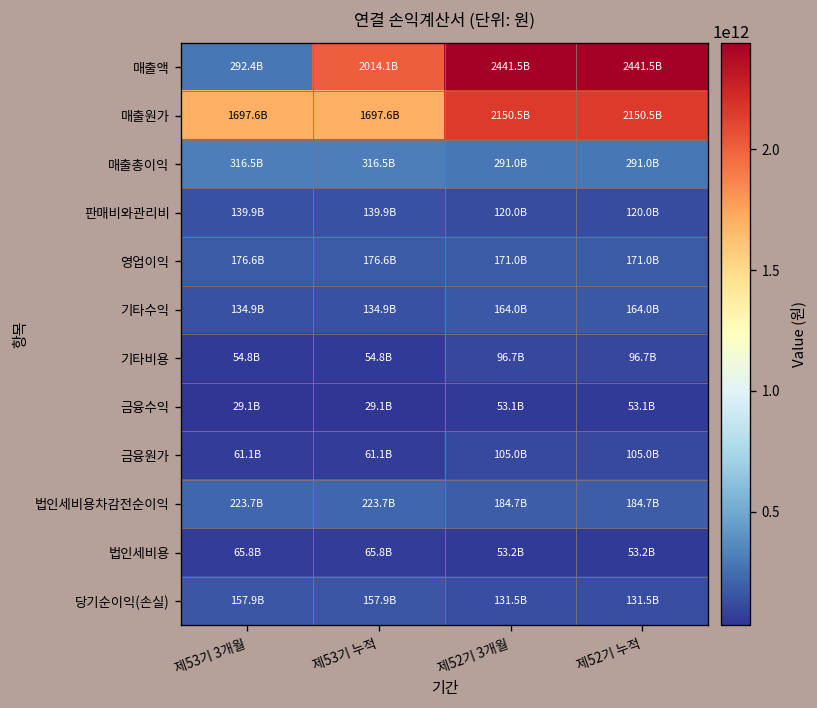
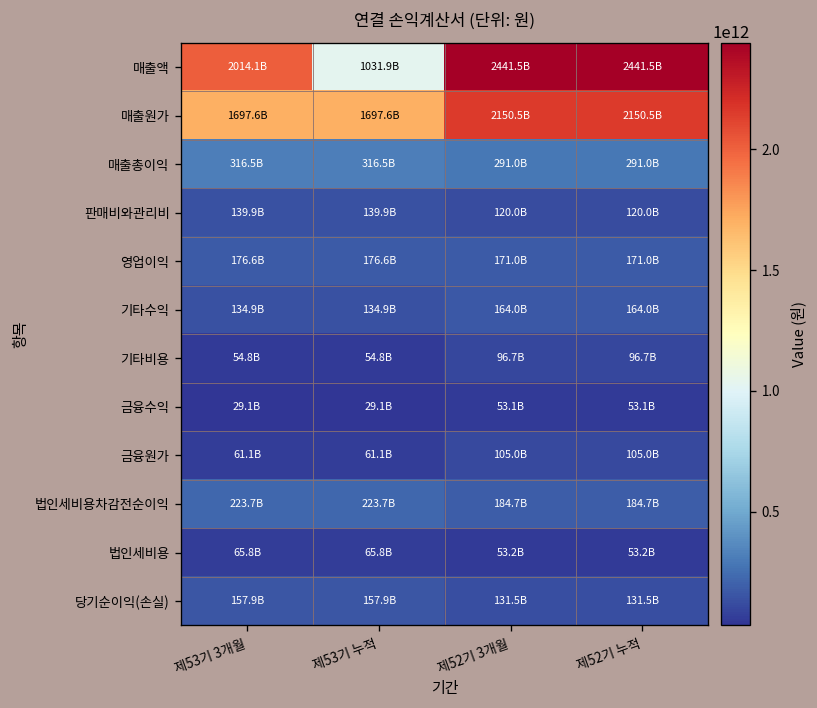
  {
    "매출액": {
-     "제53기 3개월": "292.4B",
-     "제53기 누적": "2014.1B",
+     "제53기 3개월": "2014.1B",
+     "제53기 누적": "1031.9B",
      "제52기 3개월": "2441.5B",
      "제52기 누적": "2441.5B"
    },
    "매출원가": {
      "제53기 3개월": "1697.6B",
      "제53기 누적": "1697.6B",
      "제52기 3개월": "2150.5B",
      "제52기 누적": "2150.5B"
    },
    "매출총이익": {
      "제53기 3개월": "316.5B",
      "제53기 누적": "316.5B",
      "제52기 3개월": "291.0B",
      "제52기 누적": "291.0B"
    },
    "판매비와관리비": {
      "제53기 3개월": "139.9B",
      "제53기 누적": "139.9B",
      "제52기 3개월": "120.0B",
      "제52기 누적": "120.0B"
    },
    "영업이익": {
      "제53기 3개월": "176.6B",
      "제53기 누적": "176.6B",
      "제52기 3개월": "171.0B",
      "제52기 누적": "171.0B"
    },
    "기타수익": {
      "제53기 3개월": "134.9B",
      "제53기 누적": "134.9B",
      "제52기 3개월": "164.0B",
      "제52기 누적": "164.0B"
    },
    "기타비용": {
      "제53기 3개월": "54.8B",
      "제53기 누적": "54.8B",
      "제52기 3개월": "96.7B",
      "제52기 누적": "96.7B"
    },
    "금융수익": {
      "제53기 3개월": "29.1B",
      "제53기 누적": "29.1B",
      "제52기 3개월": "53.1B",
      "제52기 누적": "53.1B"
    },
    "금융원가": {
      "제53기 3개월": "61.1B",
      "제53기 누적": "61.1B",
      "제52기 3개월": "105.0B",
      "제52기 누적": "105.0B"
    },
    "법인세비용차감전순이익": {
      "제53기 3개월": "223.7B",
      "제53기 누적": "223.7B",
      "제52기 3개월": "184.7B",
      "제52기 누적": "184.7B"
    },
    "법인세비용": {
      "제53기 3개월": "65.8B",
      "제53기 누적": "65.8B",
      "제52기 3개월": "53.2B",
      "제52기 누적": "53.2B"
    },
    "당기순이익(손실)": {
      "제53기 3개월": "157.9B",
      "제53기 누적": "157.9B",
      "제52기 3개월": "131.5B",
      "제52기 누적": "131.5B"
    }
  }
